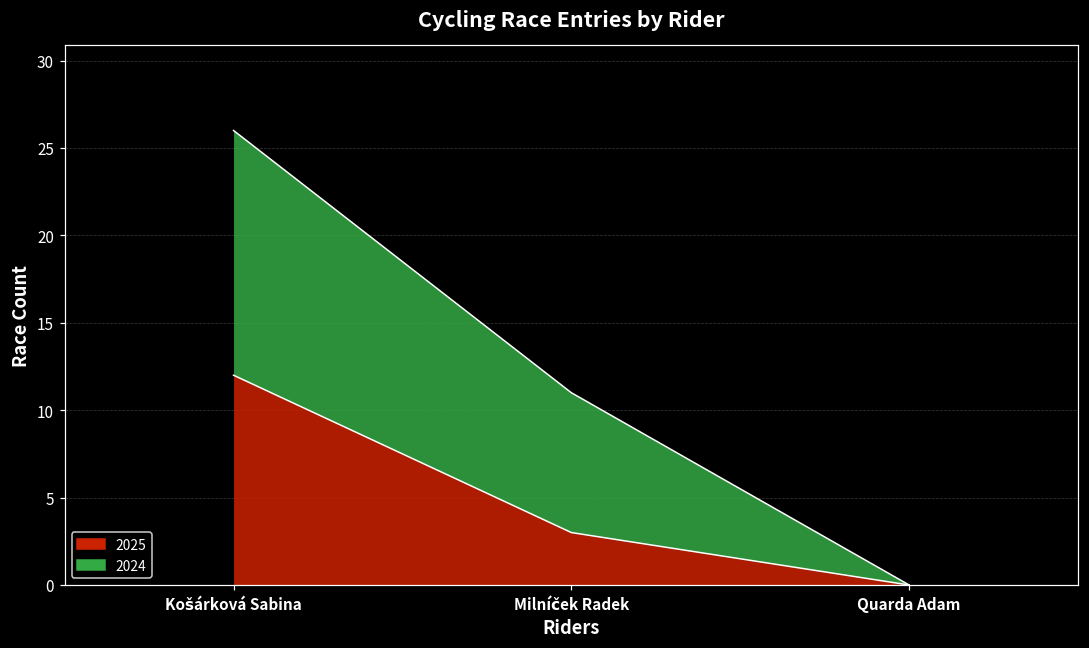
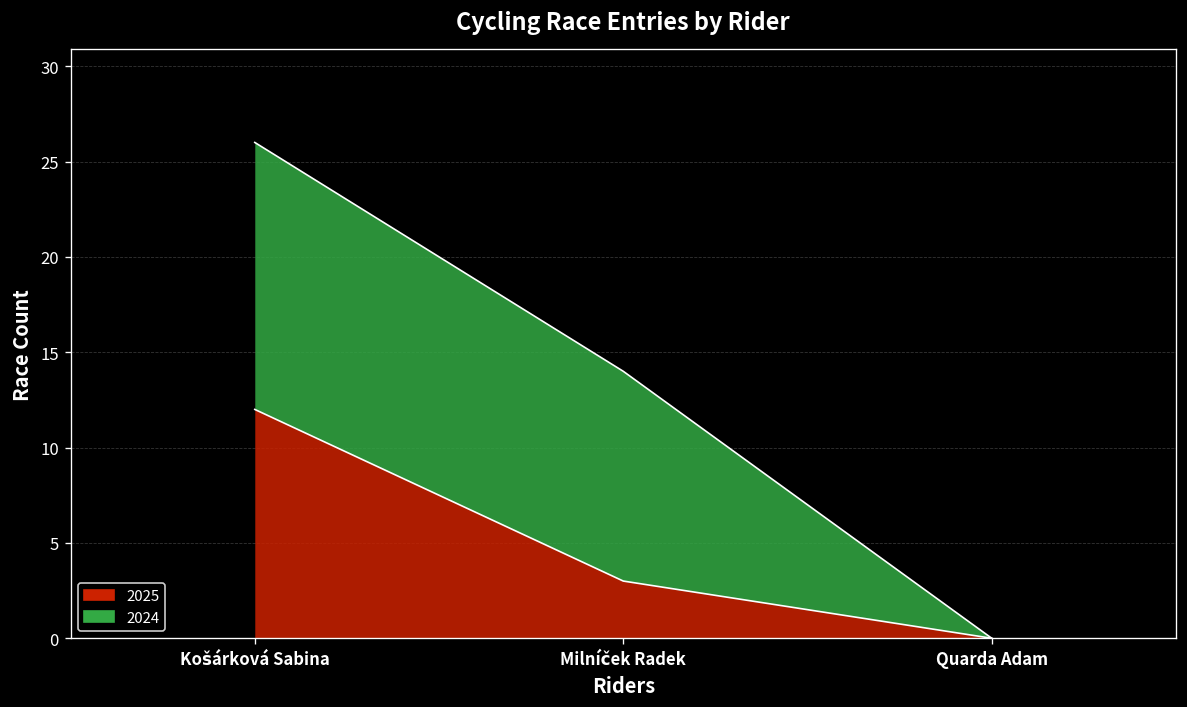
  {
    "2025": {
      "Košárková Sabina": 12,
      "Milníček Radek": 3
    },
    "2024": {
      "Košárková Sabina": 14,
-     "Milníček Radek": 8
+     "Milníček Radek": 11
    }
  }
